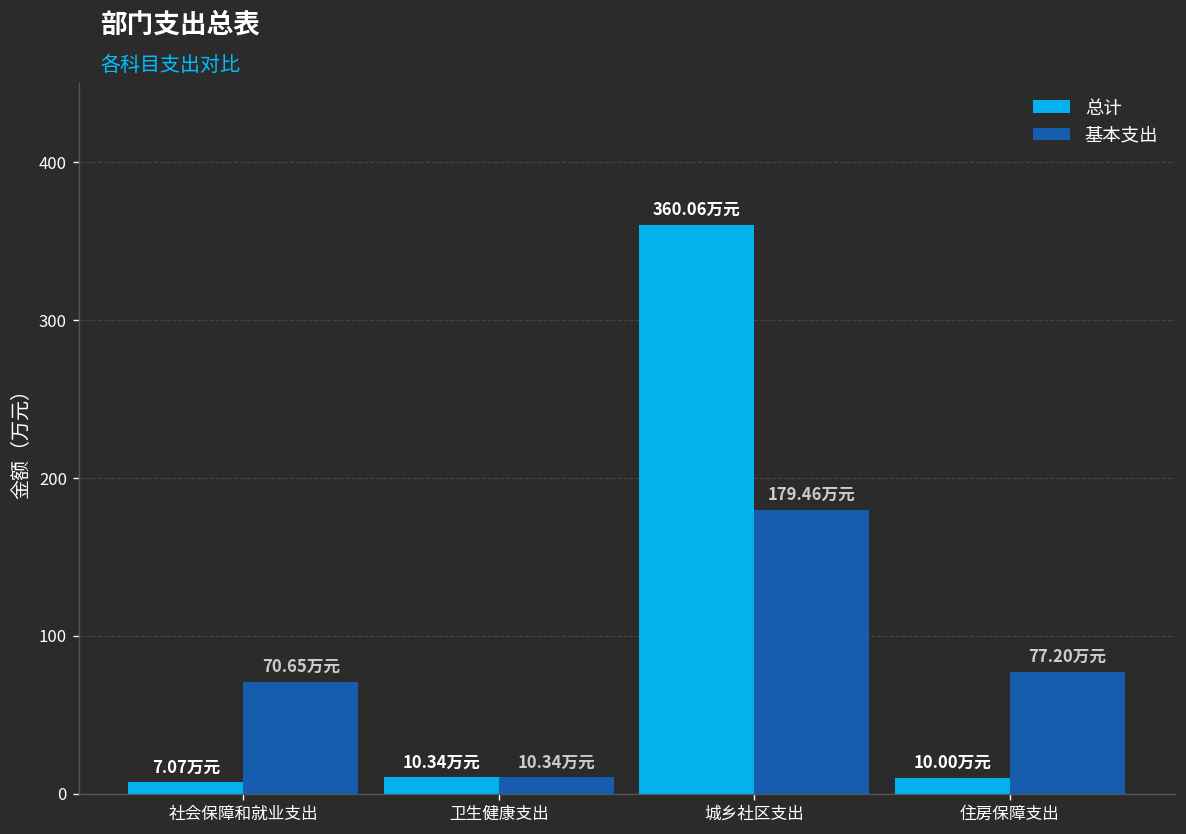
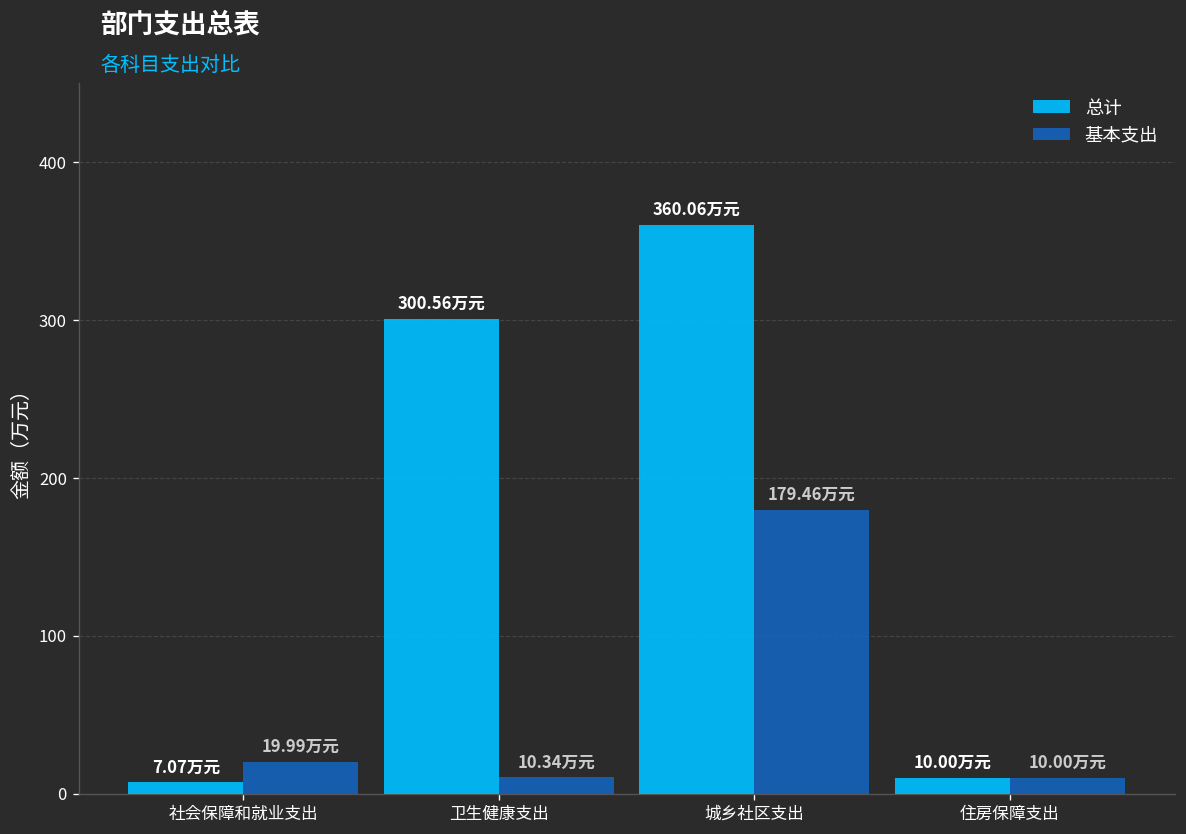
  {
    "总计": {
      "社会保障和就业支出": 7.07,
-     "卫生健康支出": 10.34,
+     "卫生健康支出": 300.56,
      "城乡社区支出": 360.06,
      "住房保障支出": 10.00
    },
    "基本支出": {
-     "社会保障和就业支出": 70.65,
+     "社会保障和就业支出": 19.99,
      "卫生健康支出": 10.34,
      "城乡社区支出": 179.46,
-     "住房保障支出": 77.20
+     "住房保障支出": 10.00
    }
  }
